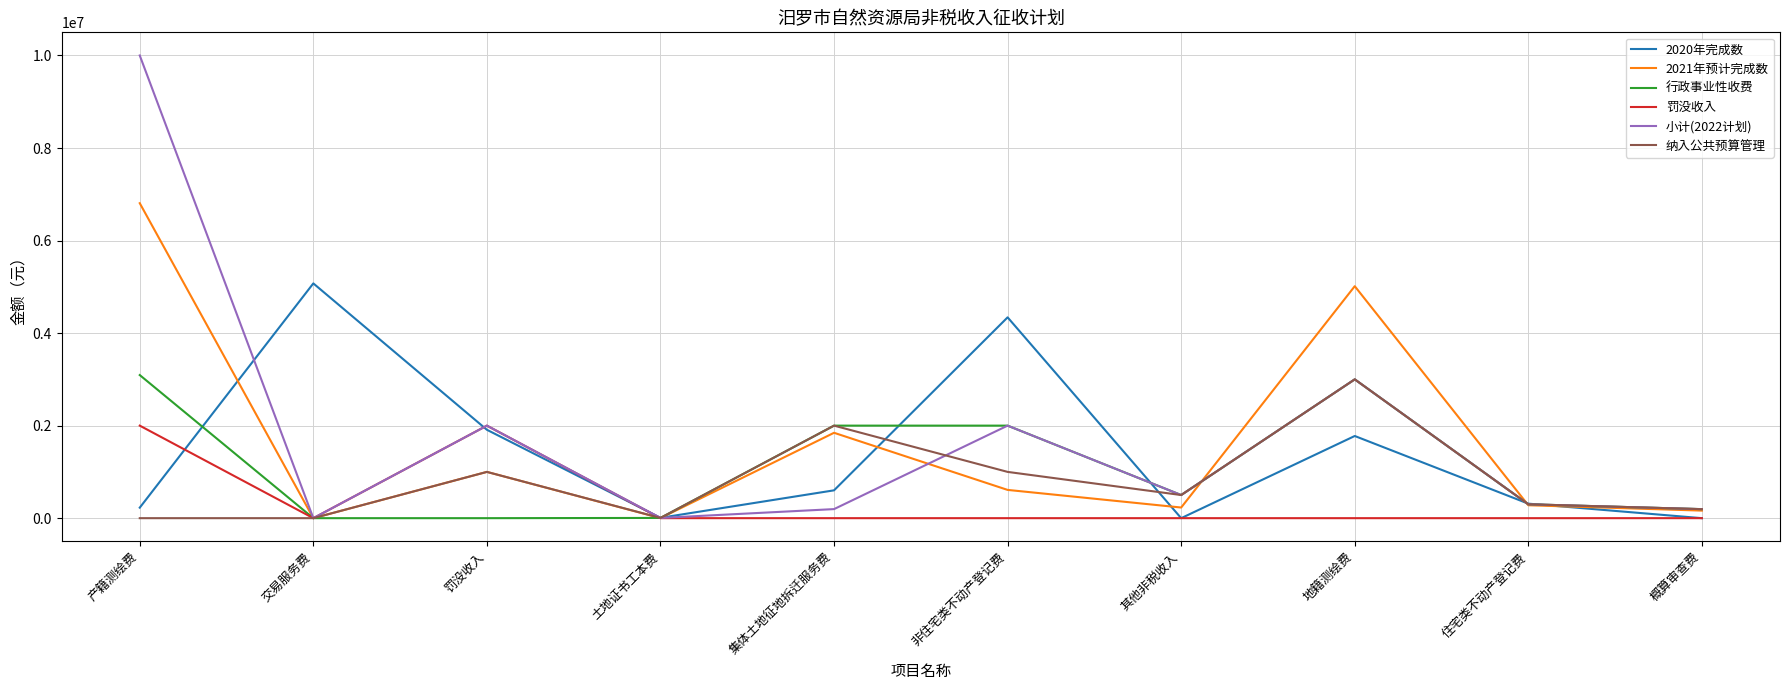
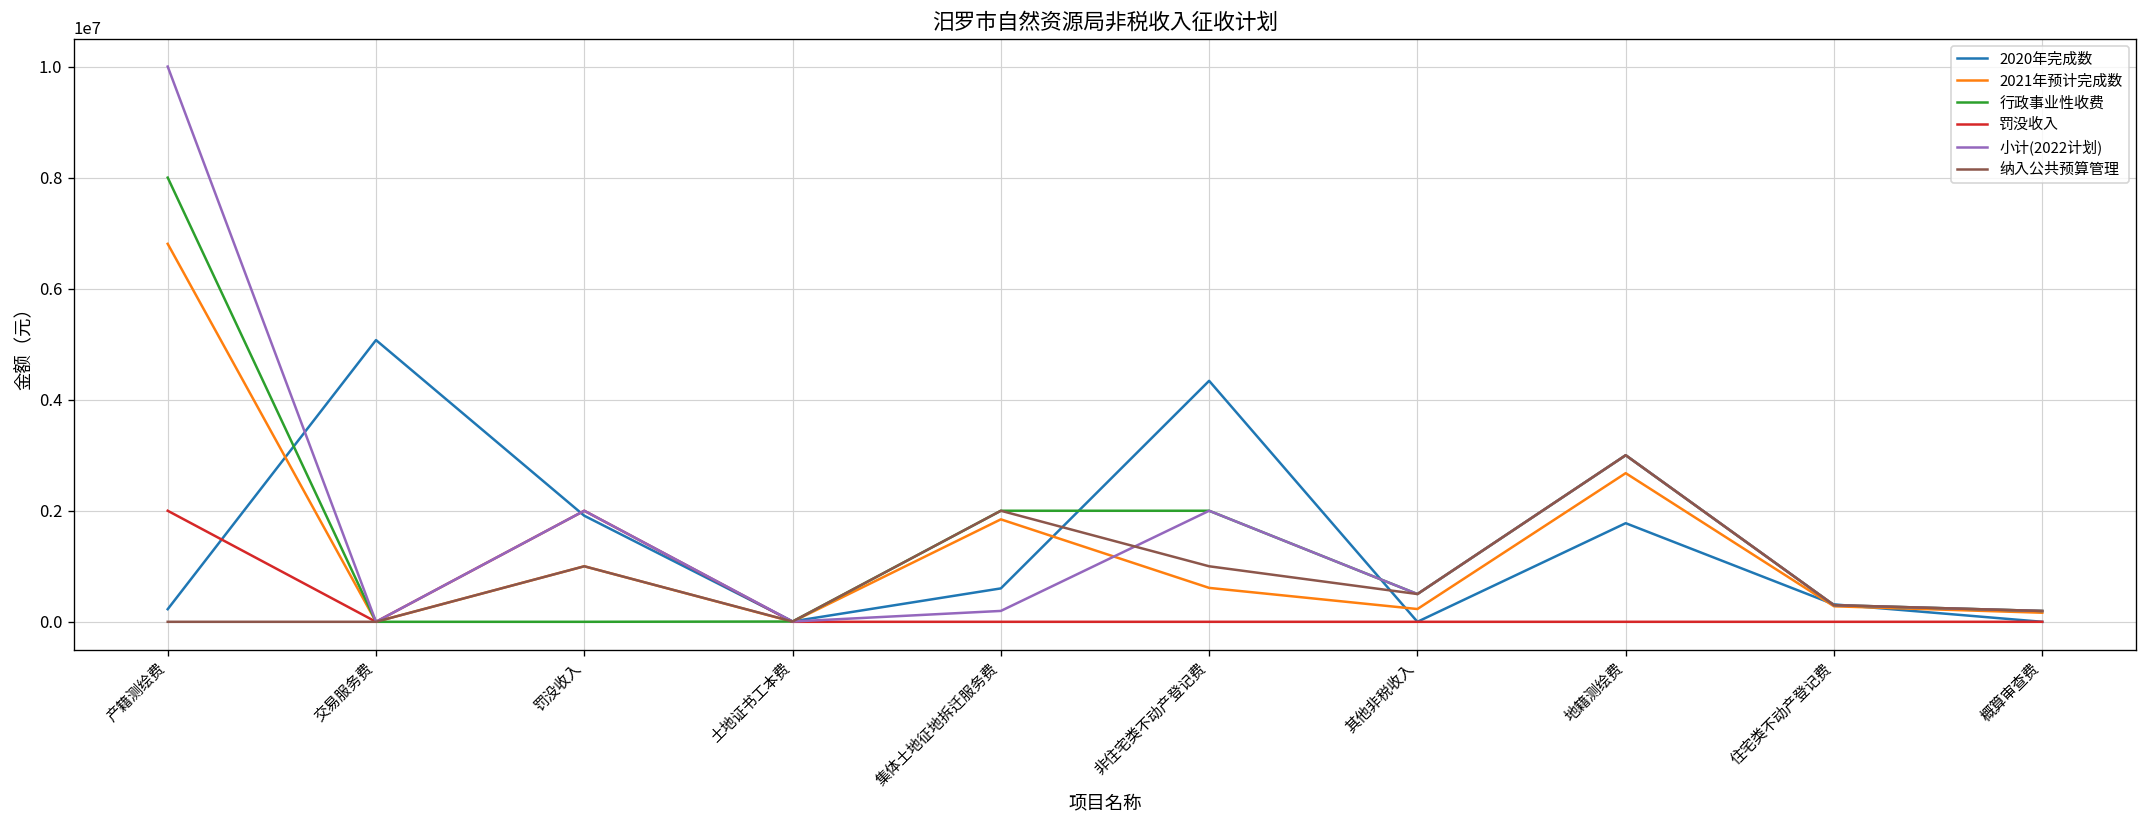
  {
    "2020年完成数": {
      "产籍测绘费": 200000,
      "交易服务费": 5100000,
      "罚没收入": 1900000,
      "集体土地征地拆迁服务费": 600000,
      "非住宅类不动产登记费": 4300000,
      "地籍测绘费": 1800000
    },
    "2021年预计完成数": {
      "产籍测绘费": 6800000,
      "集体土地征地拆迁服务费": 1800000,
      "非住宅类不动产登记费": 600000,
      "其他非税收入": 200000,
-     "地籍测绘费": 5000000
+     "地籍测绘费": 2700000
    },
    "行政事业性收费": {
-     "产籍测绘费": 3100000,
+     "产籍测绘费": 8000000,
      "罚没收入": 0
    },
    "罚没收入": {
      "产籍测绘费": 2000000,
      "集体土地征地拆迁服务费": 0,
      "非住宅类不动产登记费": 0,
      "地籍测绘费": 0,
      "住宅类不动产登记费": 0
    },
    "小计(2022计划)": {
      "产籍测绘费": 10000000,
      "集体土地征地拆迁服务费": 200000
    },
    "纳入公共预算管理": {
      "产籍测绘费": 0,
      "非住宅类不动产登记费": 1000000
    }
  }
